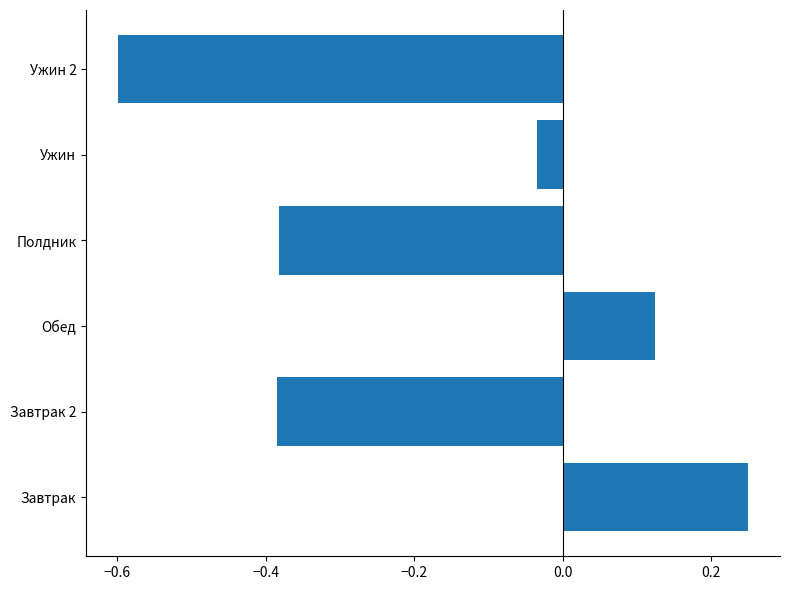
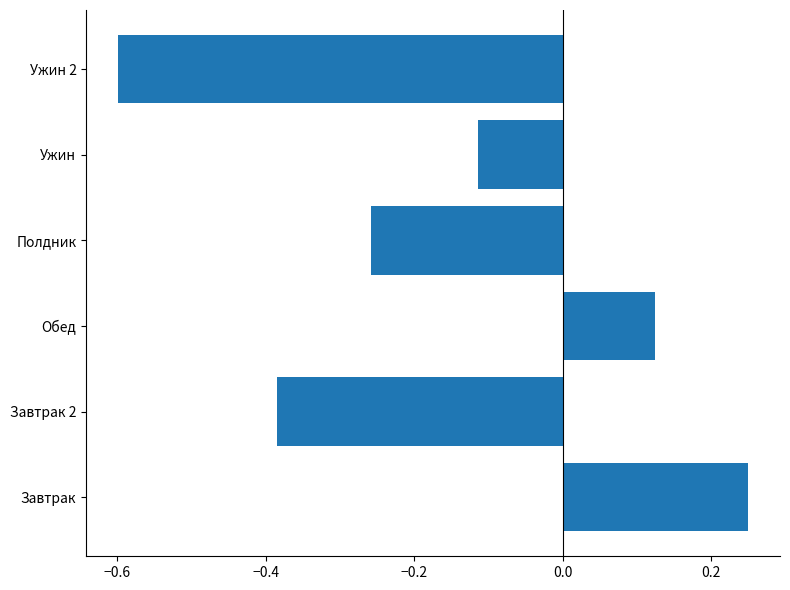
  {
    "Ужин 2": -0.60,
-   "Ужин": -0.03,
-   "Полдник": -0.38,
+   "Ужин": -0.11,
+   "Полдник": -0.26,
    "Обед": 0.12,
    "Завтрак 2": -0.39,
    "Завтрак": 0.25
  }
